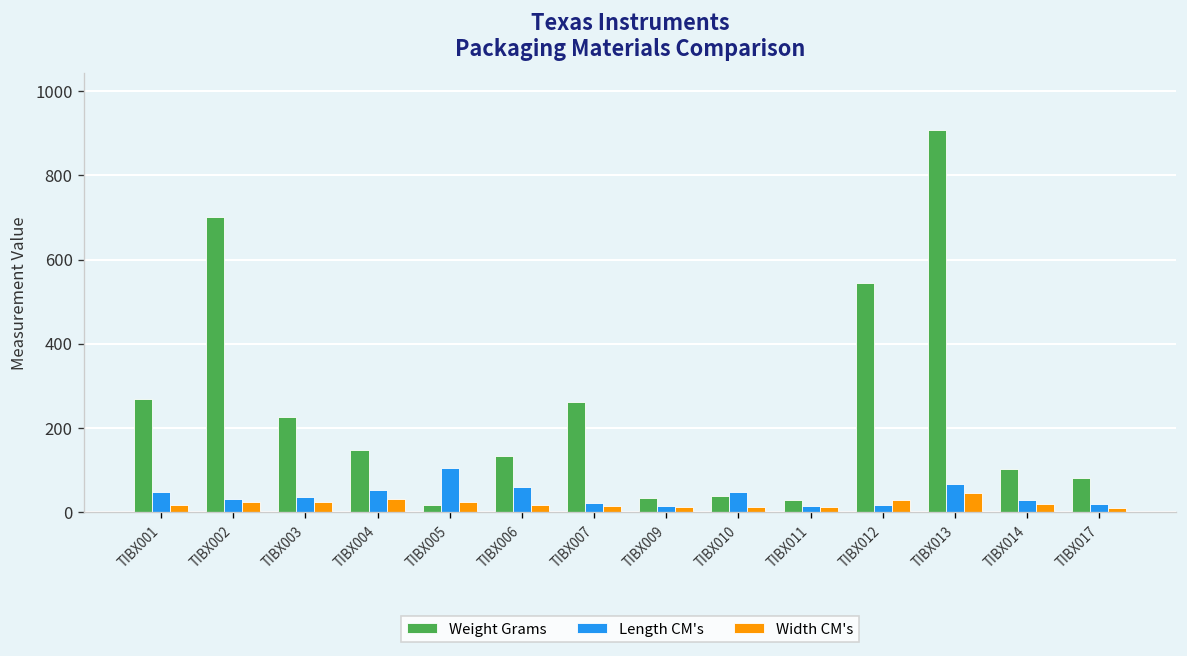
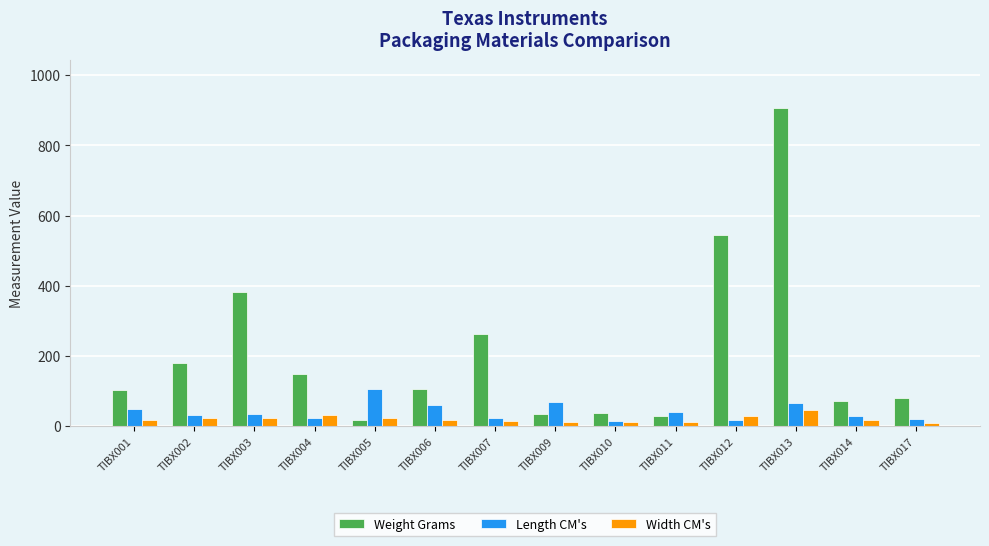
  {
    "Weight Grams": {
-     "TIBX001": 270,
-     "TIBX002": 700,
-     "TIBX003": 230,
+     "TIBX001": 100,
+     "TIBX002": 180,
+     "TIBX003": 380,
      "TIBX004": 150,
      "TIBX005": 20,
-     "TIBX006": 130,
+     "TIBX006": 110,
      "TIBX007": 260,
      "TIBX009": 30,
      "TIBX010": 40,
      "TIBX011": 30,
      "TIBX012": 540,
      "TIBX013": 910,
-     "TIBX014": 100,
+     "TIBX014": 70,
      "TIBX017": 80
    },
    "Length CM's": {
      "TIBX001": 50,
      "TIBX002": 30,
      "TIBX003": 40,
-     "TIBX004": 50,
+     "TIBX004": 20,
      "TIBX005": 110,
      "TIBX006": 60,
      "TIBX007": 20,
-     "TIBX009": 10,
-     "TIBX010": 50,
-     "TIBX011": 10,
+     "TIBX009": 70,
+     "TIBX010": 10,
+     "TIBX011": 40,
      "TIBX012": 20,
      "TIBX013": 70,
      "TIBX014": 30,
      "TIBX017": 20
    },
    "Width CM's": {
      "TIBX001": 20,
      "TIBX002": 20,
      "TIBX003": 20,
      "TIBX004": 30,
      "TIBX005": 20,
      "TIBX006": 20,
      "TIBX007": 10,
      "TIBX009": 10,
      "TIBX010": 10,
      "TIBX011": 10,
      "TIBX012": 30,
      "TIBX013": 50,
      "TIBX014": 20,
      "TIBX017": 10
    }
  }
